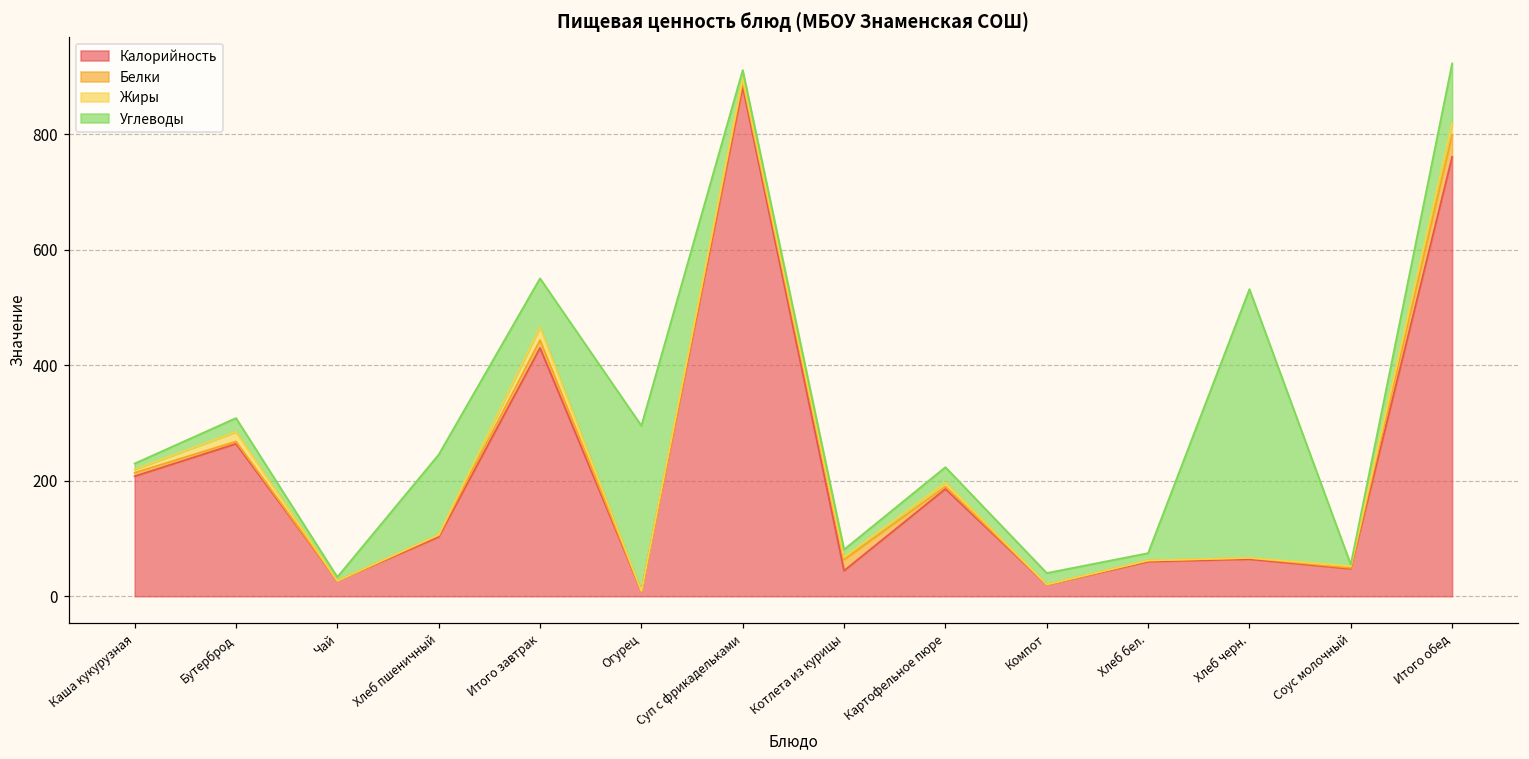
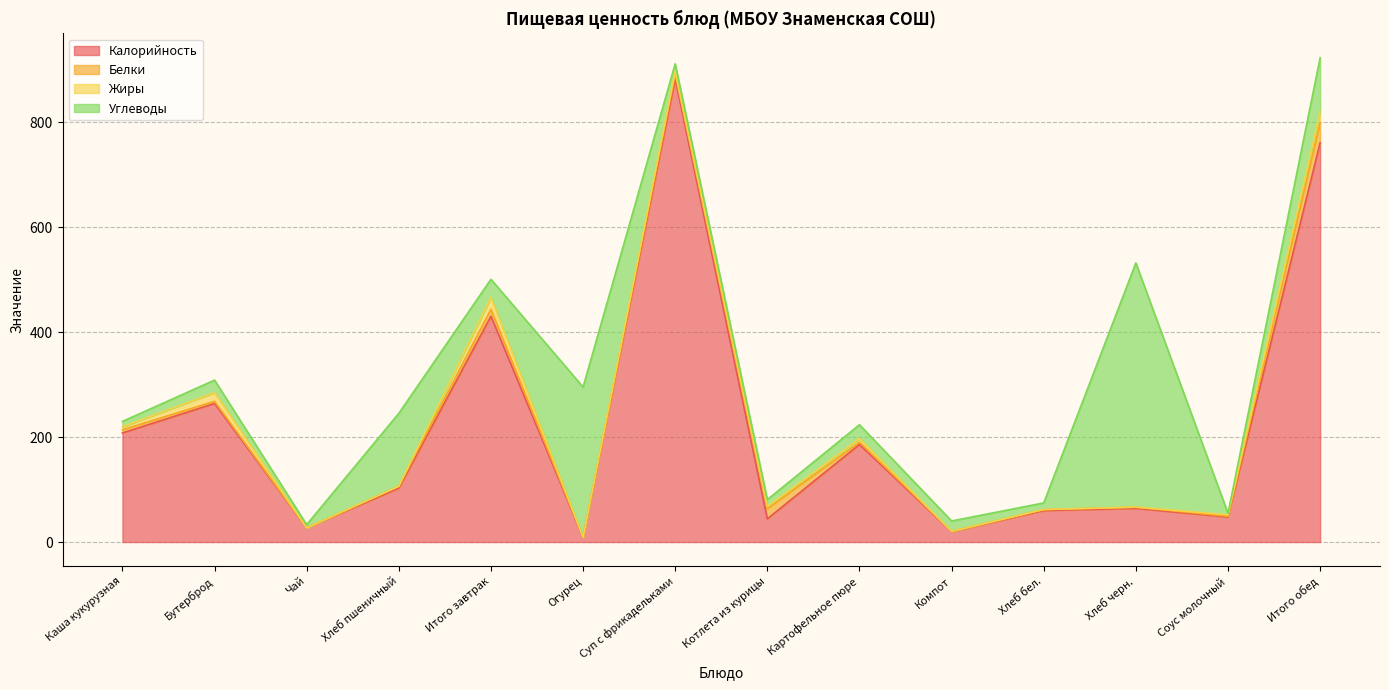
  {
    "Калорийность": {
      "Каша кукурузная": 210,
      "Итого завтрак": 430,
      "Суп с фрикадельками": 880,
      "Котлета из курицы": 40,
      "Итого обед": 760
    },
    "Углеводы": {
      "Каша кукурузная": 10,
      "Бутерброд": 20,
      "Чай": 10,
      "Хлеб пшеничный": 140,
-     "Итого завтрак": 80,
+     "Итого завтрак": 30,
      "Огурец": 290,
      "Суп с фрикадельками": 10,
      "Котлета из курицы": 10,
      "Картофельное пюре": 30,
      "Компот": 20,
      "Хлеб бел.": 10,
      "Хлеб черн.": 470,
      "Итого обед": 100
    }
  }
